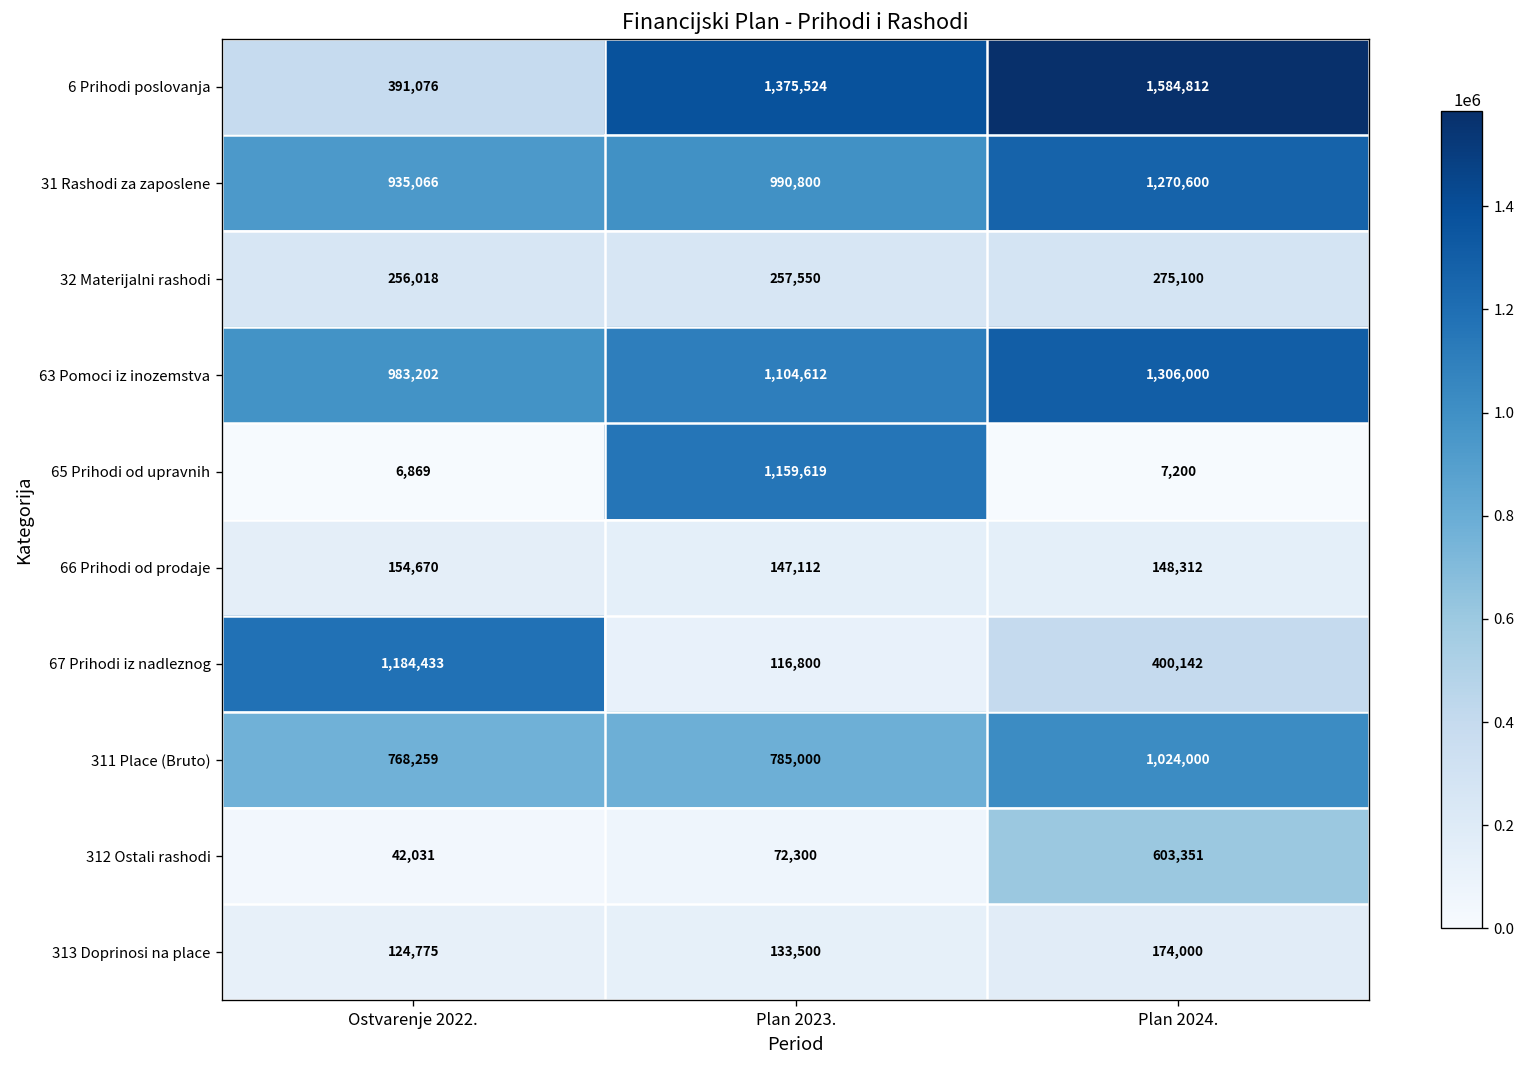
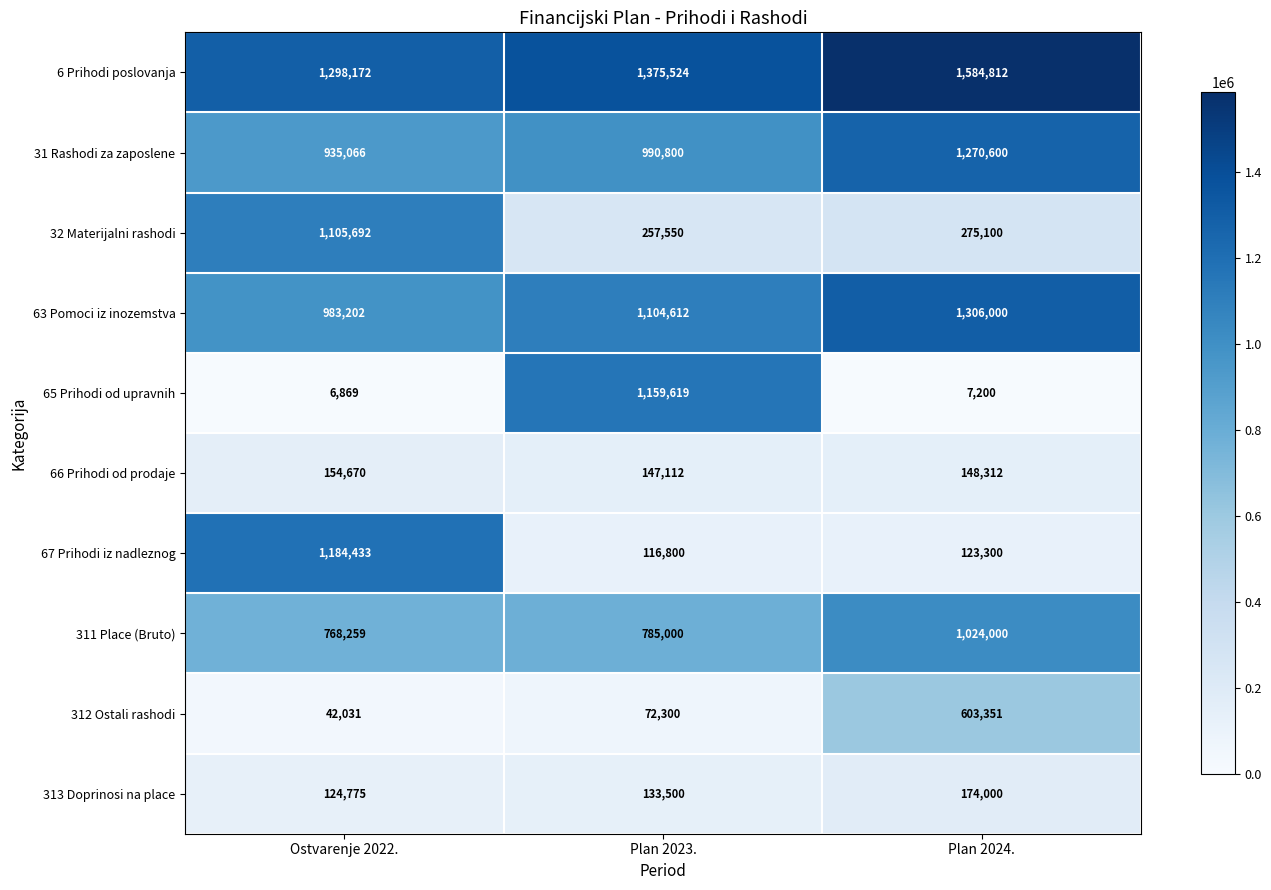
  {
    "6 Prihodi poslovanja": {
-     "Ostvarenje 2022.": "391,076",
+     "Ostvarenje 2022.": "1,298,172",
      "Plan 2023.": "1,375,524",
      "Plan 2024.": "1,584,812"
    },
    "31 Rashodi za zaposlene": {
      "Ostvarenje 2022.": "935,066",
      "Plan 2023.": "990,800",
      "Plan 2024.": "1,270,600"
    },
    "32 Materijalni rashodi": {
-     "Ostvarenje 2022.": "256,018",
+     "Ostvarenje 2022.": "1,105,692",
      "Plan 2023.": "257,550",
      "Plan 2024.": "275,100"
    },
    "63 Pomoci iz inozemstva": {
      "Ostvarenje 2022.": "983,202",
      "Plan 2023.": "1,104,612",
      "Plan 2024.": "1,306,000"
    },
    "65 Prihodi od upravnih": {
      "Ostvarenje 2022.": "6,869",
      "Plan 2023.": "1,159,619",
      "Plan 2024.": "7,200"
    },
    "66 Prihodi od prodaje": {
      "Ostvarenje 2022.": "154,670",
      "Plan 2023.": "147,112",
      "Plan 2024.": "148,312"
    },
    "67 Prihodi iz nadleznog": {
      "Ostvarenje 2022.": "1,184,433",
      "Plan 2023.": "116,800",
-     "Plan 2024.": "400,142"
+     "Plan 2024.": "123,300"
    },
    "311 Place (Bruto)": {
      "Ostvarenje 2022.": "768,259",
      "Plan 2023.": "785,000",
      "Plan 2024.": "1,024,000"
    },
    "312 Ostali rashodi": {
      "Ostvarenje 2022.": "42,031",
      "Plan 2023.": "72,300",
      "Plan 2024.": "603,351"
    },
    "313 Doprinosi na place": {
      "Ostvarenje 2022.": "124,775",
      "Plan 2023.": "133,500",
      "Plan 2024.": "174,000"
    }
  }
